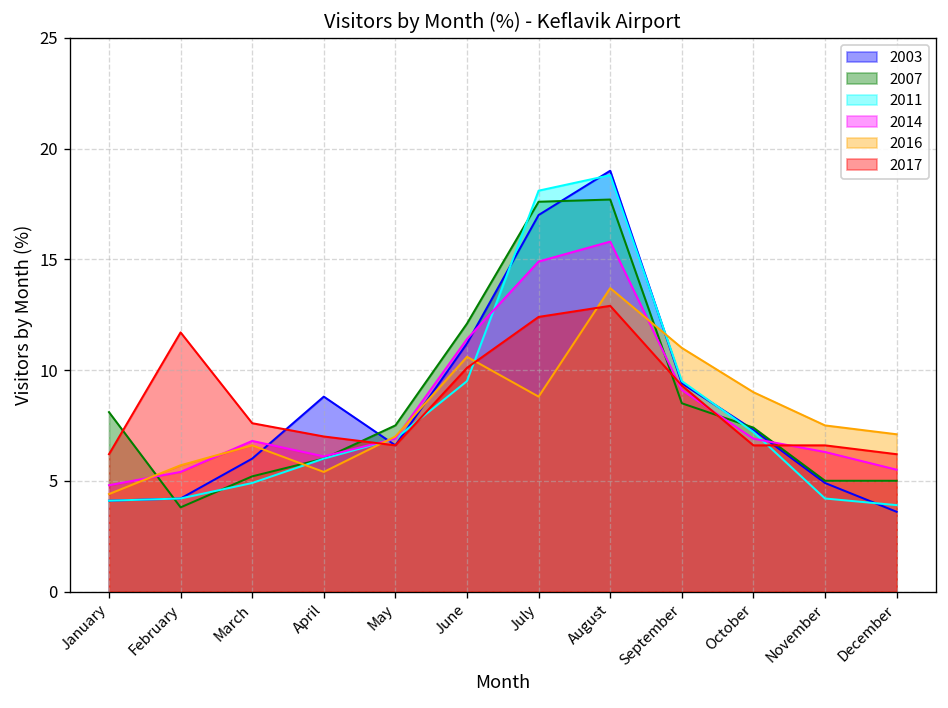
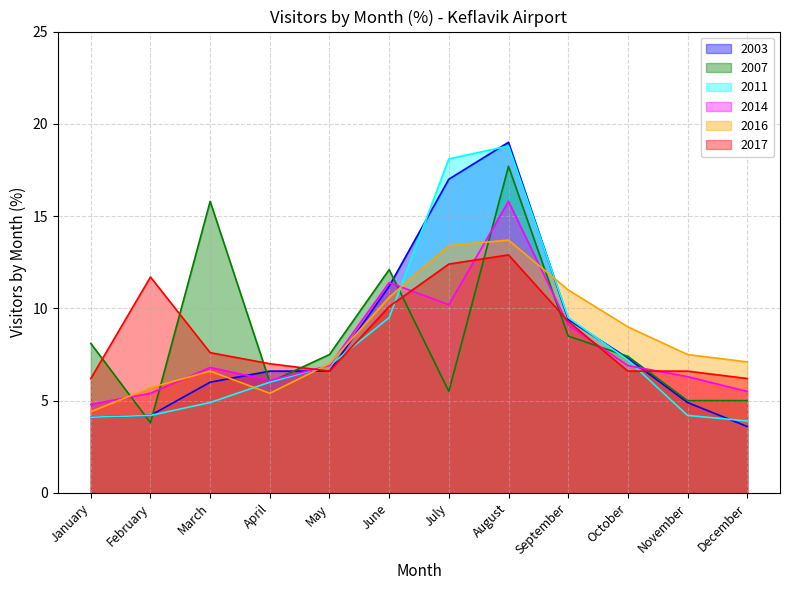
  {
    "2003": {
      "March": 6.0,
-     "April": 8.8,
+     "April": 6.6,
      "June": 11.2,
      "July": 17.0,
      "August": 19.0,
      "December": 3.6
    },
    "2007": {
      "January": 8.1,
      "February": 3.8,
-     "March": 5.2,
+     "March": 15.8,
      "May": 7.5,
      "June": 12.1,
-     "July": 17.6,
+     "July": 5.5,
      "August": 17.7,
      "September": 8.5,
      "December": 5.0
    },
    "2011": {
      "March": 4.9,
      "June": 9.5,
      "July": 18.1,
      "August": 18.8,
      "November": 4.2,
      "December": 3.9
    },
    "2014": {
      "January": 4.8,
      "February": 5.4,
      "March": 6.8,
      "June": 11.4,
-     "July": 14.9,
+     "July": 10.2,
      "August": 15.8,
      "September": 9.1,
      "October": 6.9,
      "November": 6.3,
      "December": 5.5
    },
    "2016": {
      "January": 4.4,
      "February": 5.7,
      "March": 6.6,
      "April": 5.4,
      "June": 10.6,
-     "July": 8.8,
+     "July": 13.4,
      "August": 13.7,
      "September": 11.0,
      "October": 9.0,
      "November": 7.5,
      "December": 7.1
    },
    "2017": {
      "January": 6.2,
      "February": 11.7,
      "March": 7.6,
      "April": 7.0,
      "June": 10.1,
      "July": 12.4,
      "August": 12.9,
      "October": 6.6,
      "November": 6.6,
      "December": 6.2
    }
  }
